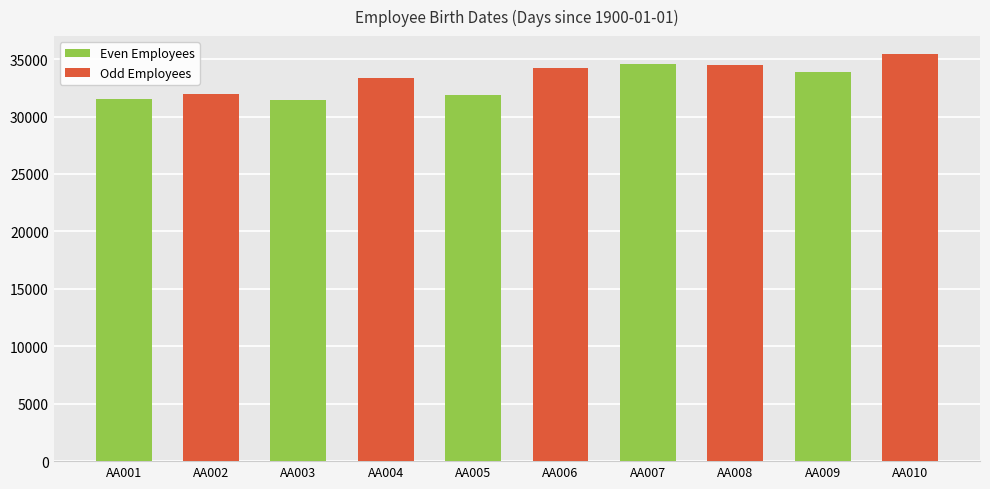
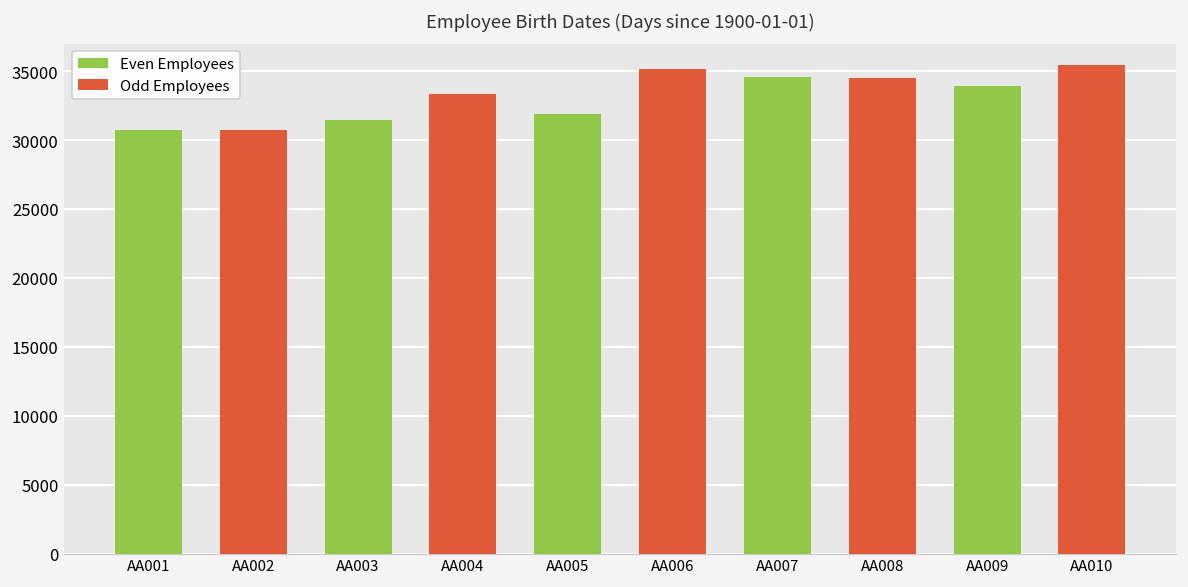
  {
-   "AA001": 31500,
-   "AA002": 32000,
+   "AA001": 30700,
+   "AA002": 30700,
    "AA003": 31500,
    "AA004": 33400,
    "AA005": 31900,
-   "AA006": 34200,
+   "AA006": 35200,
    "AA007": 34600,
    "AA008": 34500,
    "AA009": 33900,
    "AA010": 35500
  }
